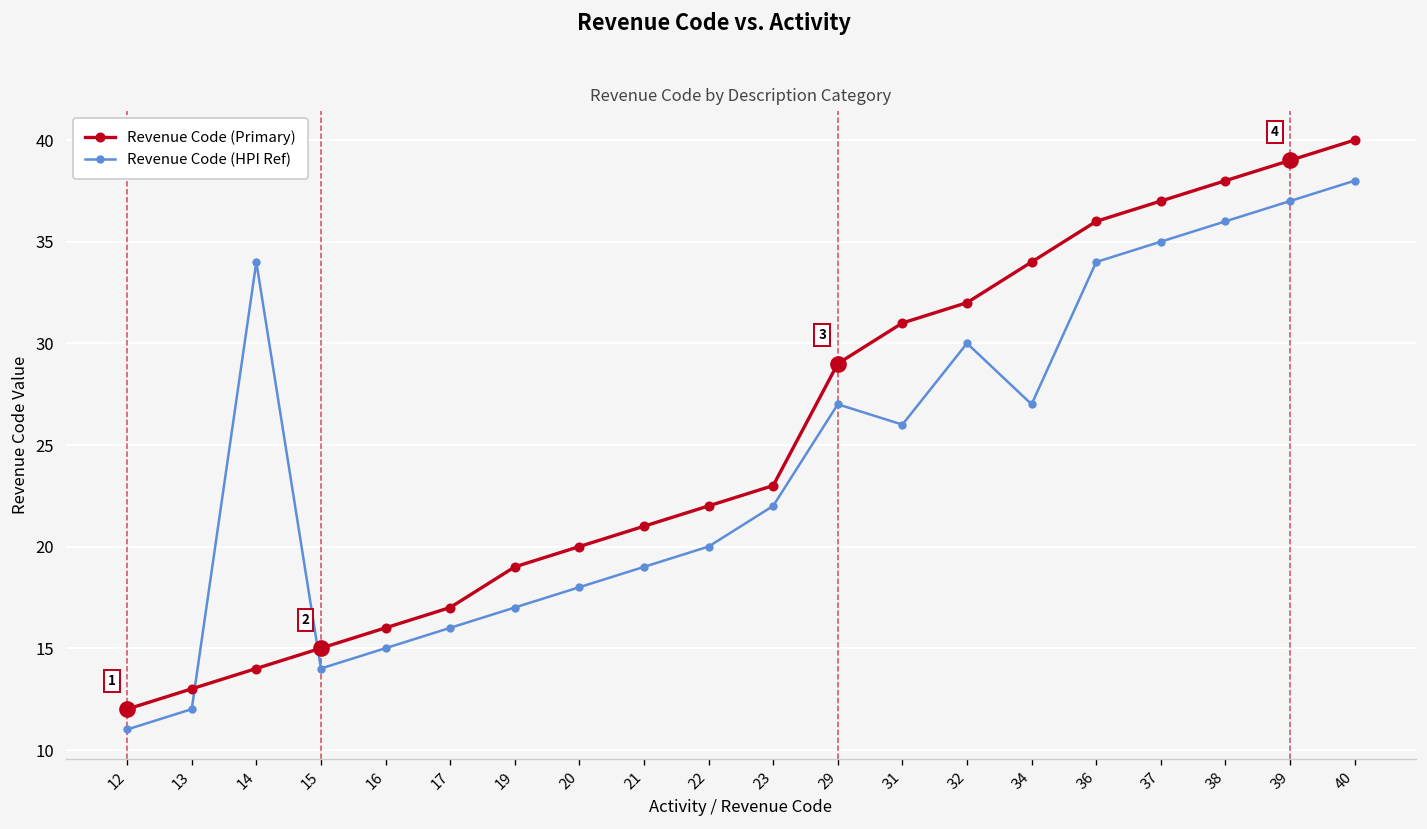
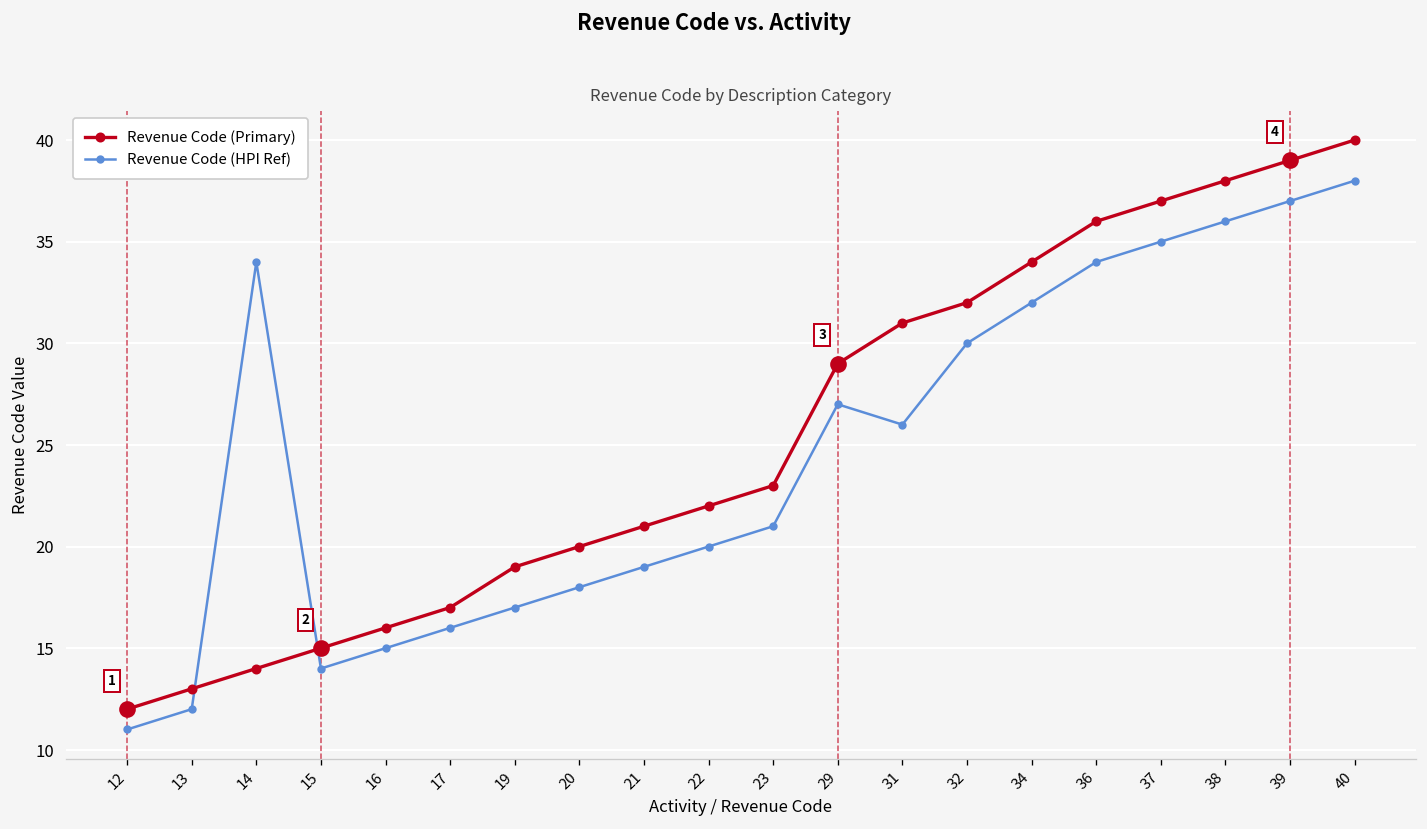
  {
    "Revenue Code (HPI Ref)": {
      "12": 11,
      "13": 12,
      "14": 34,
      "15": 14,
      "16": 15,
      "17": 16,
      "19": 17,
      "20": 18,
      "21": 19,
      "22": 20,
-     "23": 22,
+     "23": 21,
      "29": 27,
      "31": 26,
      "32": 30,
-     "34": 27,
+     "34": 32,
      "36": 34,
      "37": 35,
      "38": 36,
      "39": 37,
      "40": 38
    }
  }
